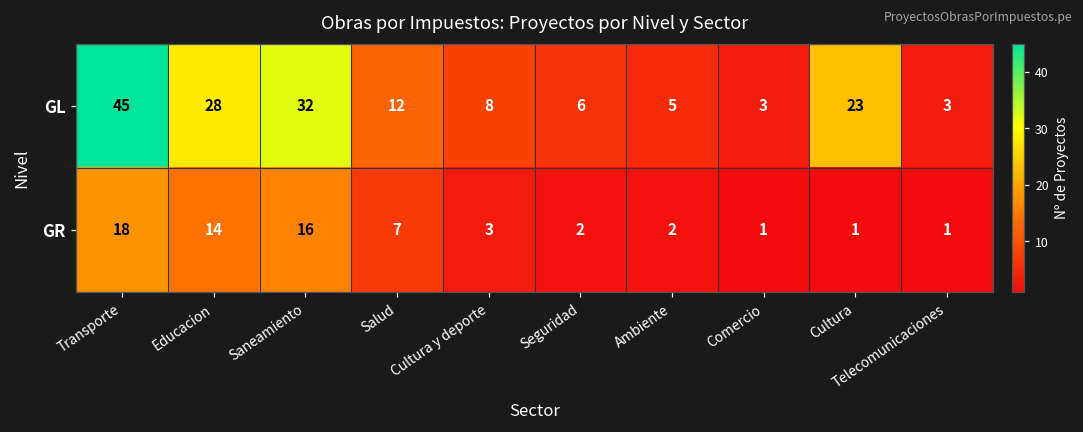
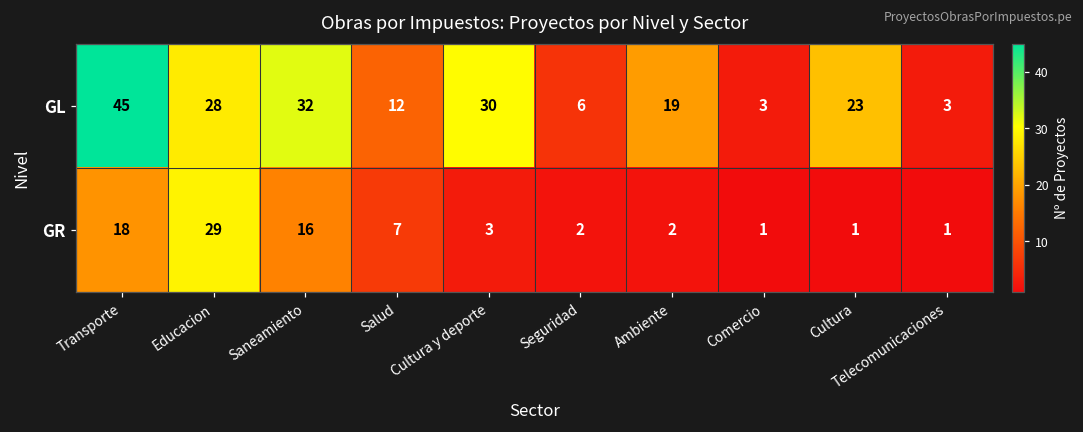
  {
    "GL": {
      "Transporte": 45,
      "Educacion": 28,
      "Saneamiento": 32,
      "Salud": 12,
-     "Cultura y deporte": 8,
+     "Cultura y deporte": 30,
      "Seguridad": 6,
-     "Ambiente": 5,
+     "Ambiente": 19,
      "Comercio": 3,
      "Cultura": 23,
      "Telecomunicaciones": 3
    },
    "GR": {
      "Transporte": 18,
-     "Educacion": 14,
+     "Educacion": 29,
      "Saneamiento": 16,
      "Salud": 7,
      "Cultura y deporte": 3,
      "Seguridad": 2,
      "Ambiente": 2,
      "Comercio": 1,
      "Cultura": 1,
      "Telecomunicaciones": 1
    }
  }
